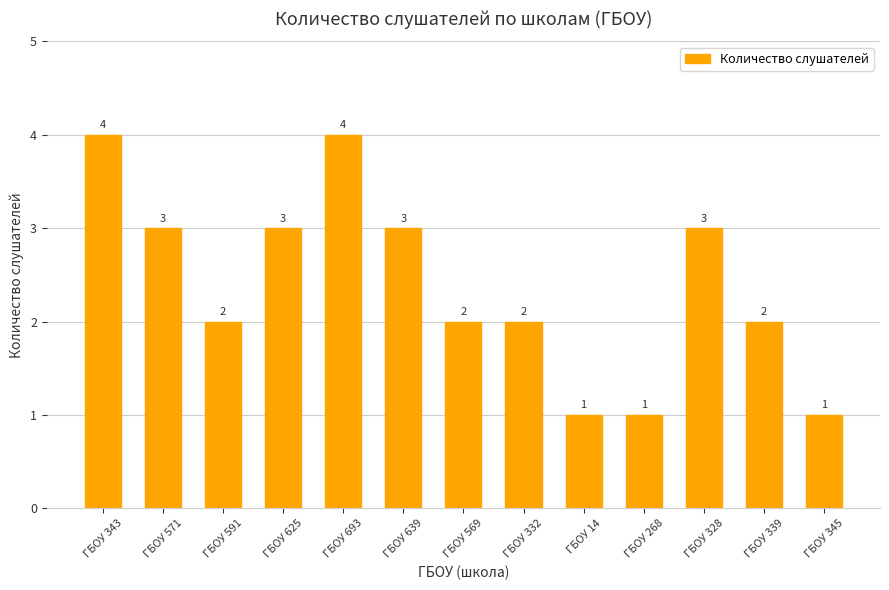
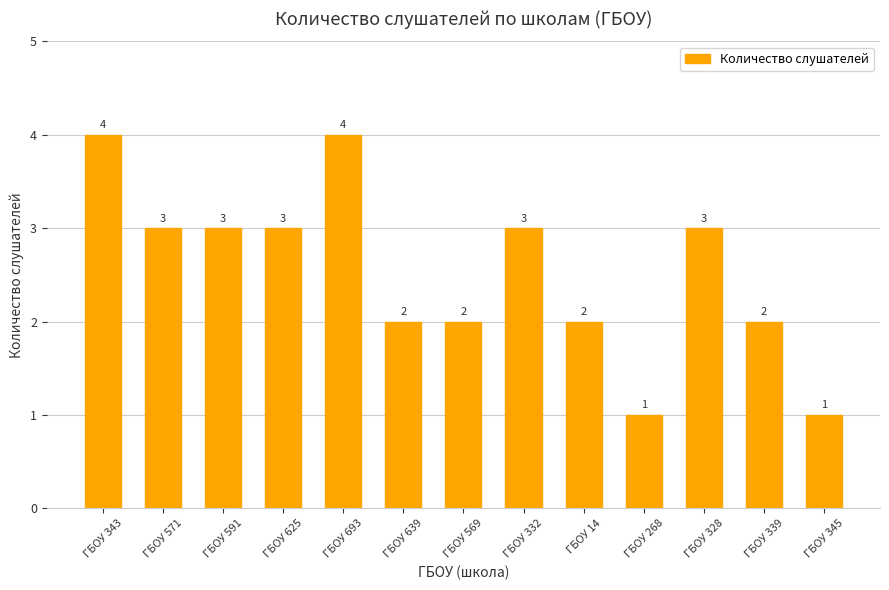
  {
    "ГБОУ 343": 4,
    "ГБОУ 571": 3,
-   "ГБОУ 591": 2,
+   "ГБОУ 591": 3,
    "ГБОУ 625": 3,
    "ГБОУ 693": 4,
-   "ГБОУ 639": 3,
+   "ГБОУ 639": 2,
    "ГБОУ 569": 2,
-   "ГБОУ 332": 2,
-   "ГБОУ 14": 1,
+   "ГБОУ 332": 3,
+   "ГБОУ 14": 2,
    "ГБОУ 268": 1,
    "ГБОУ 328": 3,
    "ГБОУ 339": 2,
    "ГБОУ 345": 1
  }
